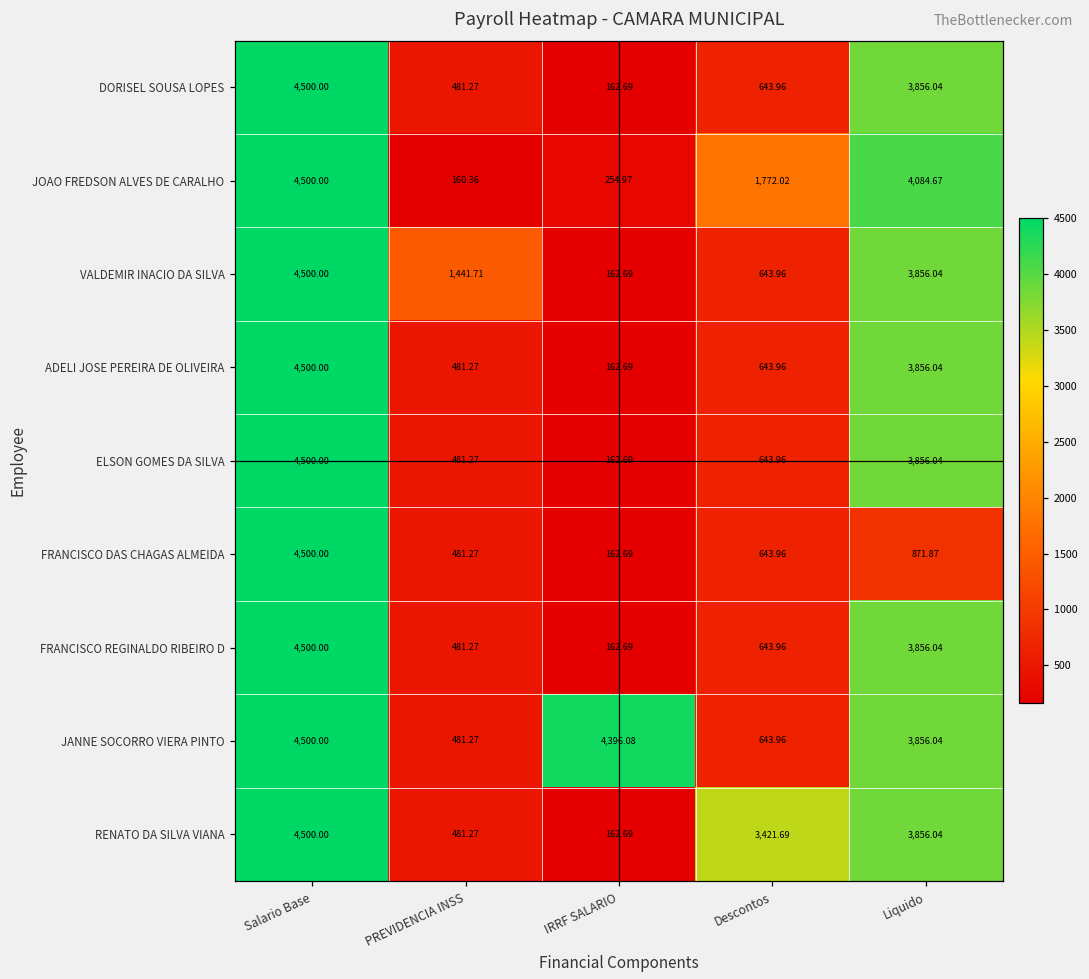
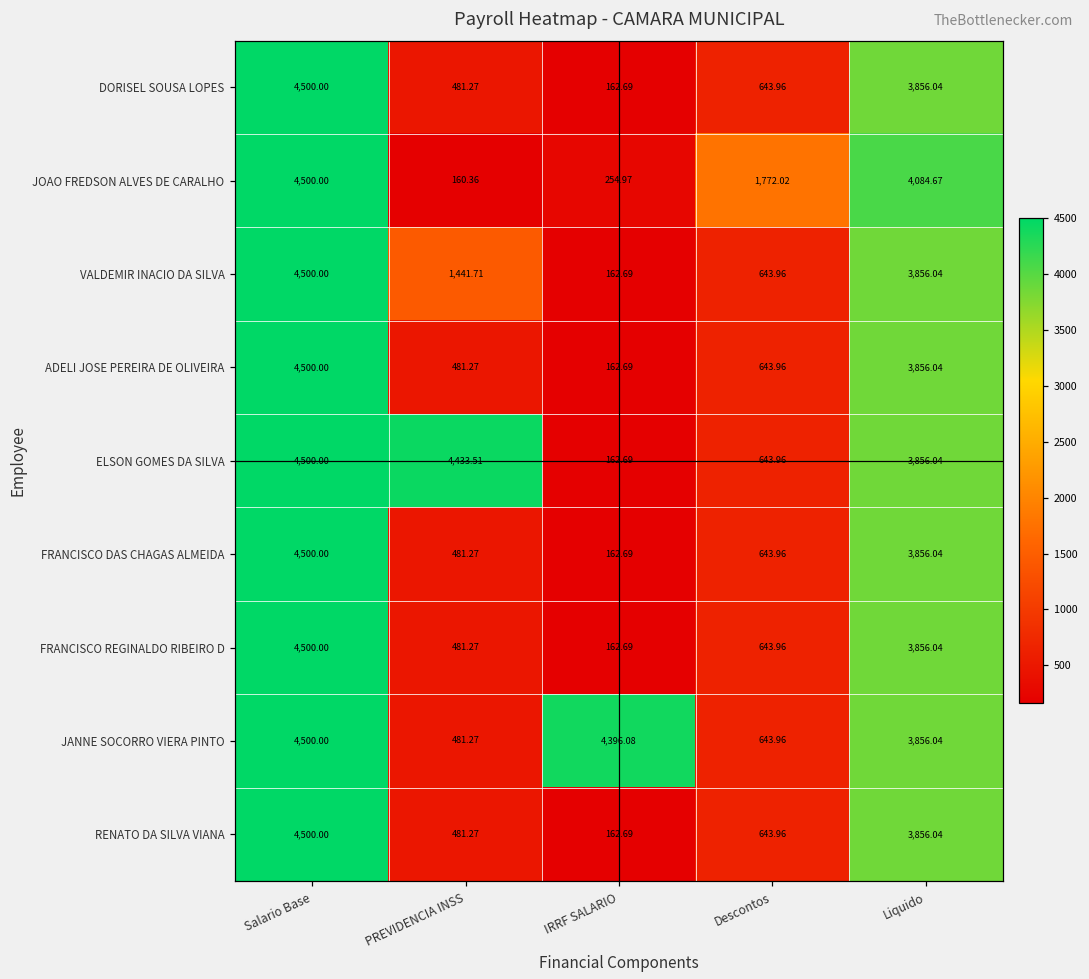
  {
    "DORISEL SOUSA LOPES": {
      "Salario Base": "4,500.00",
      "PREVIDENCIA INSS": "481.27",
      "IRRF SALARIO": "162.69",
      "Descontos": "643.96",
      "Liquido": "3,856.04"
    },
    "JOAO FREDSON ALVES DE CARALHO": {
      "Salario Base": "4,500.00",
      "PREVIDENCIA INSS": "160.36",
      "IRRF SALARIO": "254.97",
      "Descontos": "1,772.02",
      "Liquido": "4,084.67"
    },
    "VALDEMIR INACIO DA SILVA": {
      "Salario Base": "4,500.00",
      "PREVIDENCIA INSS": "1,441.71",
      "IRRF SALARIO": "162.69",
      "Descontos": "643.96",
      "Liquido": "3,856.04"
    },
    "ADELI JOSE PEREIRA DE OLIVEIRA": {
      "Salario Base": "4,500.00",
      "PREVIDENCIA INSS": "481.27",
      "IRRF SALARIO": "162.69",
      "Descontos": "643.96",
      "Liquido": "3,856.04"
    },
    "ELSON GOMES DA SILVA": {
      "Salario Base": "4,500.00",
-     "PREVIDENCIA INSS": "481.27",
+     "PREVIDENCIA INSS": "4,433.51",
      "IRRF SALARIO": "162.69",
      "Descontos": "643.96",
      "Liquido": "3,856.04"
    },
    "FRANCISCO DAS CHAGAS ALMEIDA": {
      "Salario Base": "4,500.00",
      "PREVIDENCIA INSS": "481.27",
      "IRRF SALARIO": "162.69",
      "Descontos": "643.96",
-     "Liquido": "871.87"
+     "Liquido": "3,856.04"
    },
    "FRANCISCO REGINALDO RIBEIRO D": {
      "Salario Base": "4,500.00",
      "PREVIDENCIA INSS": "481.27",
      "IRRF SALARIO": "162.69",
      "Descontos": "643.96",
      "Liquido": "3,856.04"
    },
    "JANNE SOCORRO VIERA PINTO": {
      "Salario Base": "4,500.00",
      "PREVIDENCIA INSS": "481.27",
      "IRRF SALARIO": "4,396.08",
      "Descontos": "643.96",
      "Liquido": "3,856.04"
    },
    "RENATO DA SILVA VIANA": {
      "Salario Base": "4,500.00",
      "PREVIDENCIA INSS": "481.27",
      "IRRF SALARIO": "162.69",
-     "Descontos": "3,421.69",
+     "Descontos": "643.96",
      "Liquido": "3,856.04"
    }
  }
